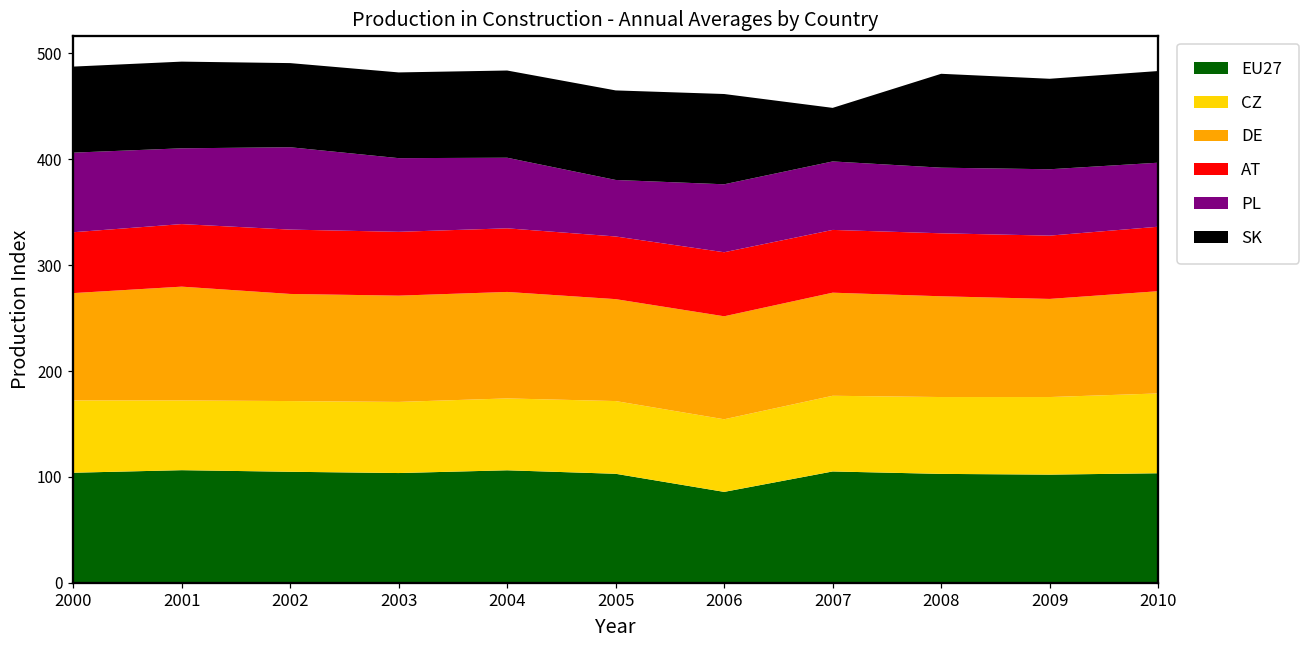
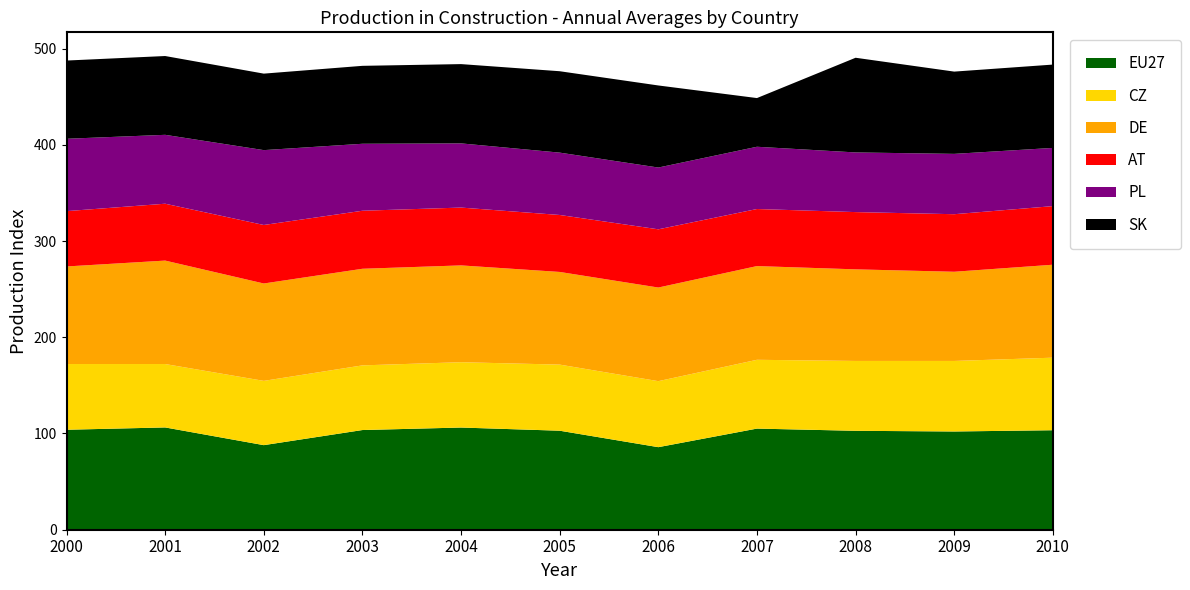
  {
    "EU27": {
-     "2002": 100
+     "2002": 90
    },
    "PL": {
-     "2005": 50
+     "2005": 60
    },
    "SK": {
      "2000": 80,
      "2001": 80,
      "2002": 80,
      "2003": 80,
      "2004": 80,
      "2005": 80,
      "2006": 90,
      "2007": 50,
-     "2008": 90,
+     "2008": 100,
      "2009": 90,
      "2010": 90
    }
  }
